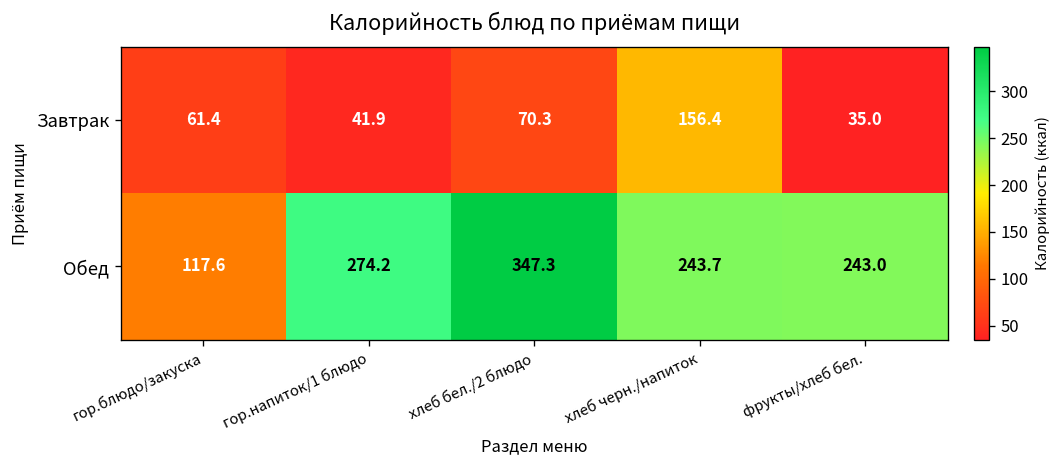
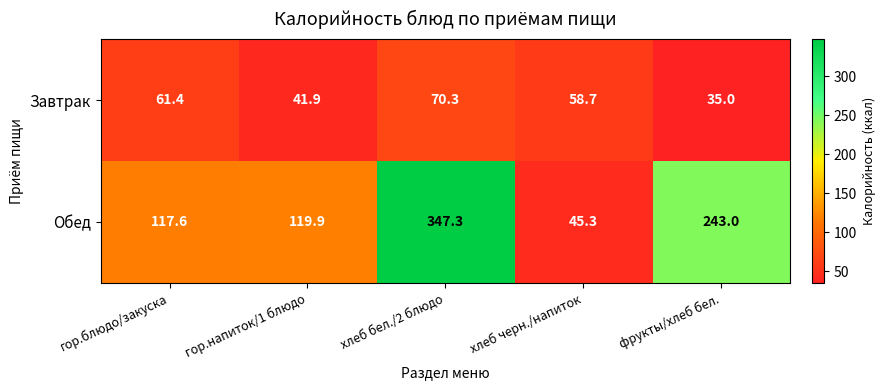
  {
    "Завтрак": {
      "гор.блюдо/закуска": 61.4,
      "гор.напиток/1 блюдо": 41.9,
      "хлеб бел./2 блюдо": 70.3,
-     "хлеб черн./напиток": 156.4,
+     "хлеб черн./напиток": 58.7,
      "фрукты/хлеб бел.": 35.0
    },
    "Обед": {
      "гор.блюдо/закуска": 117.6,
-     "гор.напиток/1 блюдо": 274.2,
+     "гор.напиток/1 блюдо": 119.9,
      "хлеб бел./2 блюдо": 347.3,
-     "хлеб черн./напиток": 243.7,
+     "хлеб черн./напиток": 45.3,
      "фрукты/хлеб бел.": 243.0
    }
  }
